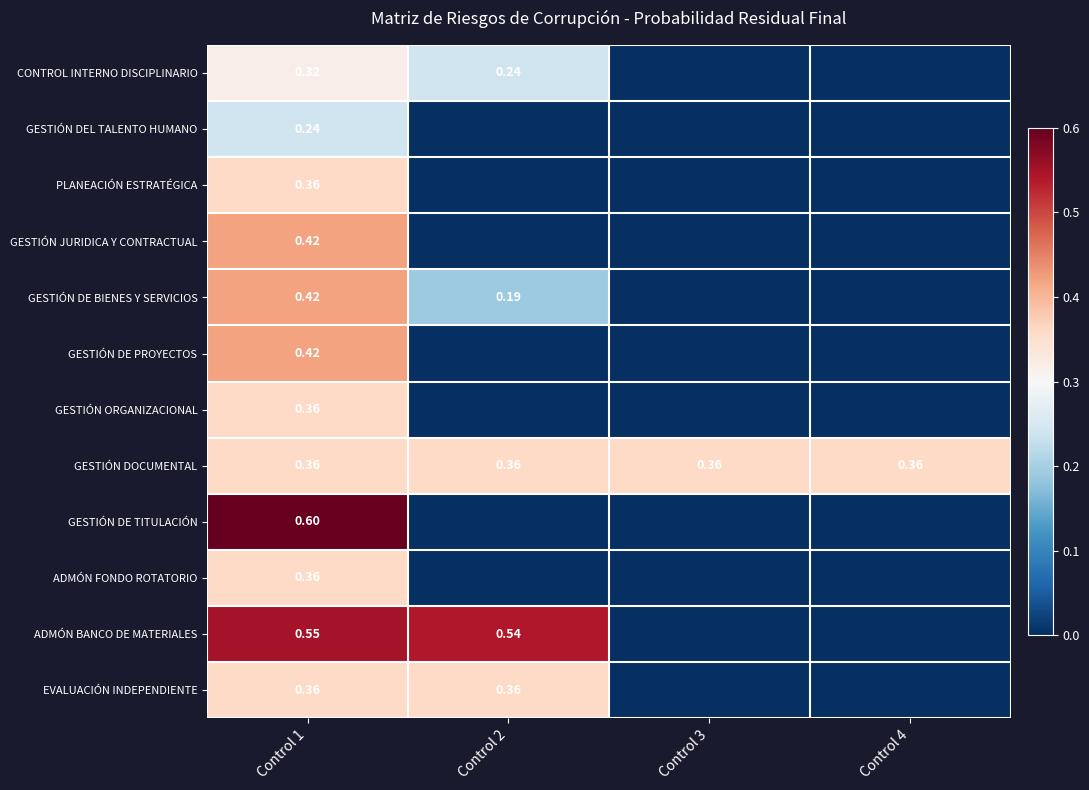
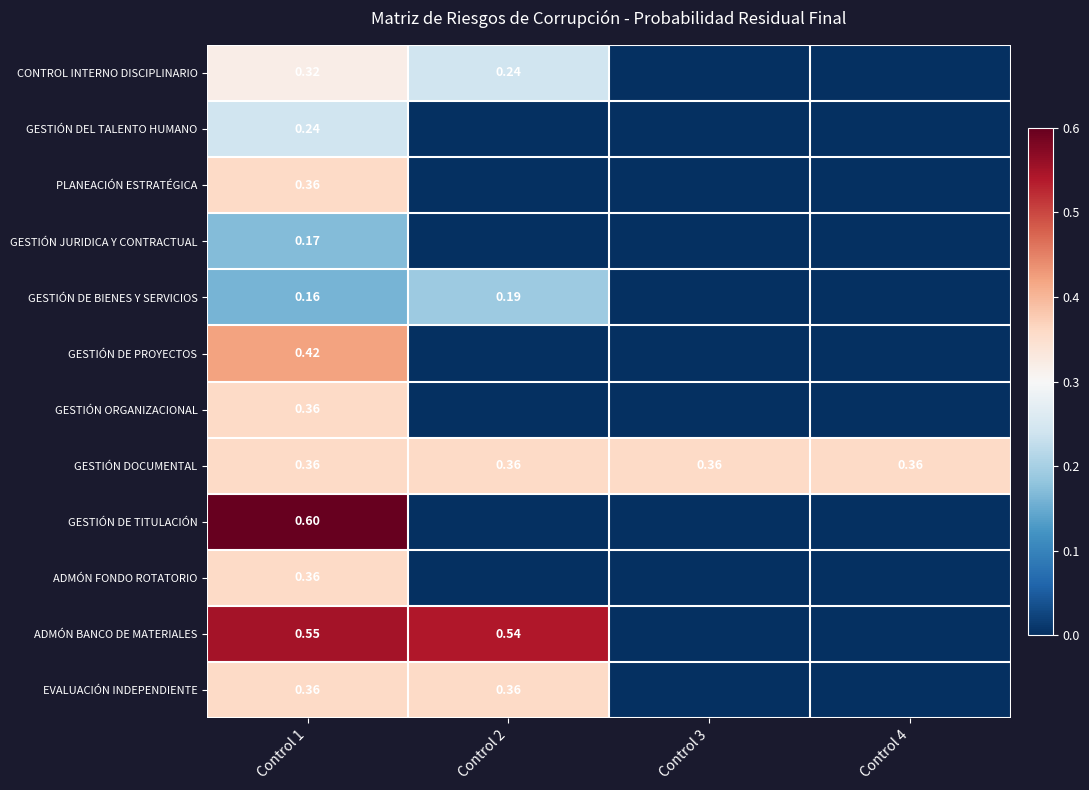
  {
    "PLANEACIÓN ESTRATÉGICA": {
      "Control 1": 0.36
    },
    "GESTIÓN JURIDICA Y CONTRACTUAL": {
-     "Control 1": 0.42
+     "Control 1": 0.17
    },
    "GESTIÓN DE BIENES Y SERVICIOS": {
-     "Control 1": 0.42,
+     "Control 1": 0.16,
      "Control 2": 0.19
    },
    "GESTIÓN DE PROYECTOS": {
      "Control 1": 0.42
    },
    "GESTIÓN ORGANIZACIONAL": {
      "Control 1": 0.36
    },
    "GESTIÓN DOCUMENTAL": {
      "Control 1": 0.36,
      "Control 2": 0.36,
      "Control 3": 0.36,
      "Control 4": 0.36
    },
    "GESTIÓN DE TITULACIÓN": {
      "Control 1": 0.60
    },
    "ADMÓN FONDO ROTATORIO": {
      "Control 1": 0.36
    },
    "ADMÓN BANCO DE MATERIALES": {
      "Control 1": 0.55,
      "Control 2": 0.54
    },
    "EVALUACIÓN INDEPENDIENTE": {
      "Control 1": 0.36,
      "Control 2": 0.36
    }
  }
